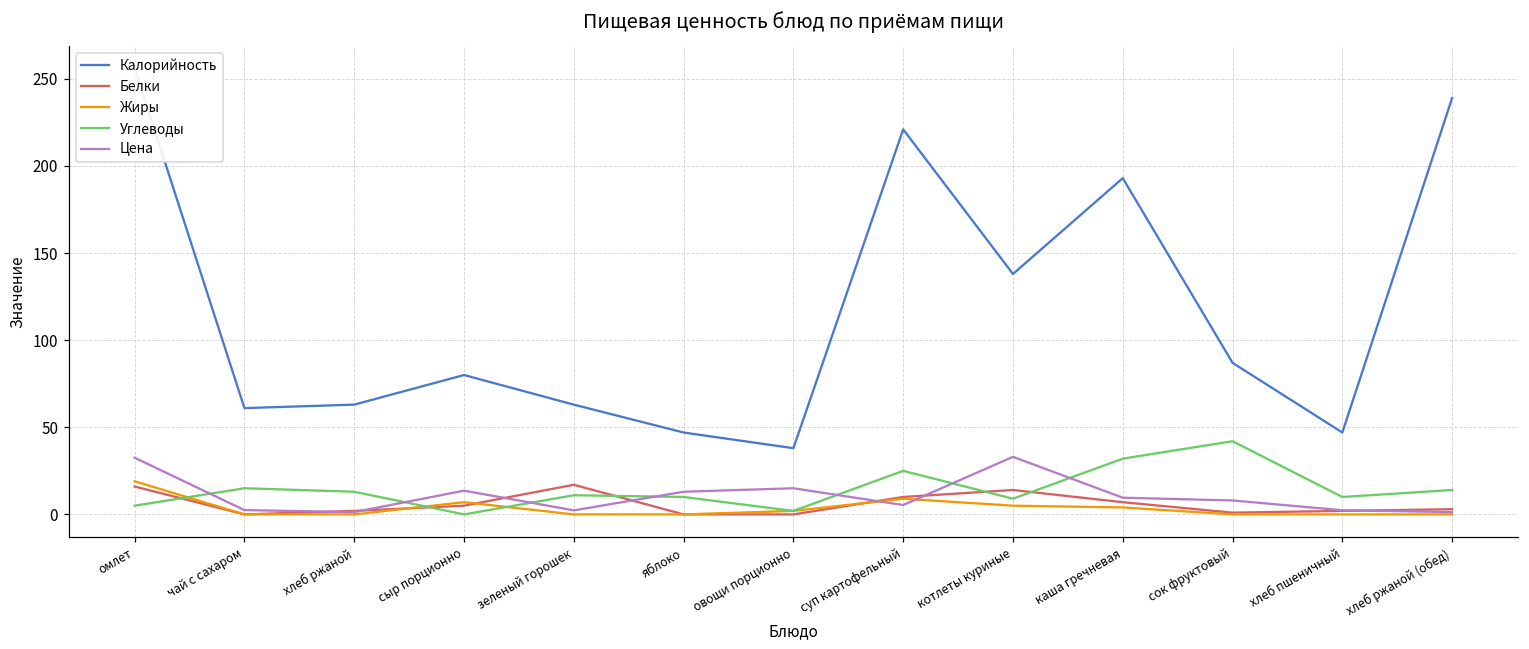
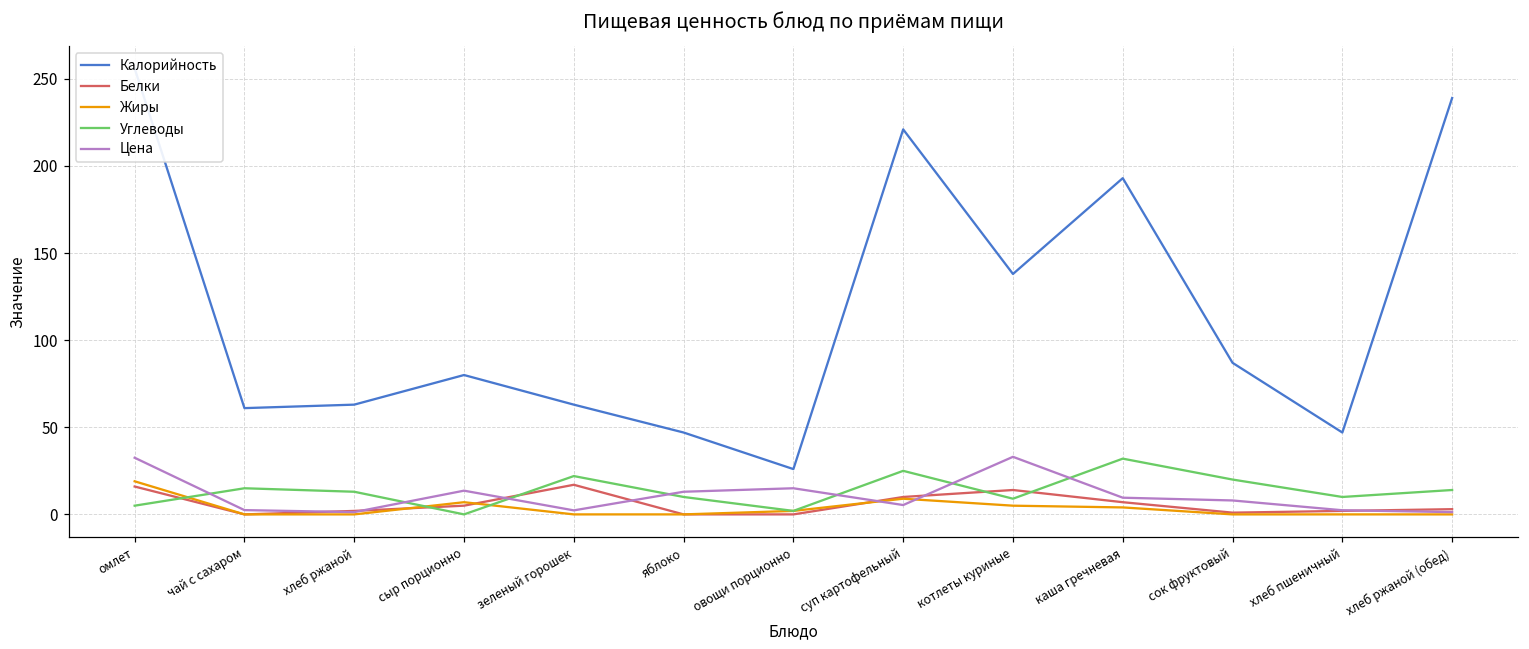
  {
    "Калорийность": {
      "чай с сахаром": 61,
      "хлеб ржаной": 63,
      "сыр порционно": 80,
      "зеленый горошек": 63,
      "яблоко": 47,
-     "овощи порционно": 38,
+     "овощи порционно": 26,
      "суп картофельный": 221,
      "котлеты куриные": 138,
      "каша гречневая": 193,
      "сок фруктовый": 87,
      "хлеб пшеничный": 47,
      "хлеб ржаной (обед)": 239
    },
    "Белки": {
      "омлет": 16,
      "сыр порционно": 5,
      "зеленый горошек": 17,
      "овощи порционно": 0,
      "котлеты куриные": 14,
      "каша гречневая": 7,
      "хлеб ржаной (обед)": 3
    },
    "Жиры": {
      "омлет": 19,
      "сыр порционно": 7,
      "зеленый горошек": 0,
      "котлеты куриные": 5,
      "каша гречневая": 4,
      "хлеб пшеничный": 0
    },
    "Углеводы": {
      "омлет": 5,
      "чай с сахаром": 15,
      "хлеб ржаной": 13,
      "сыр порционно": 0,
-     "зеленый горошек": 11,
+     "зеленый горошек": 22,
      "яблоко": 10,
      "суп картофельный": 25,
      "котлеты куриные": 9,
      "каша гречневая": 32,
-     "сок фруктовый": 42,
+     "сок фруктовый": 20,
      "хлеб пшеничный": 10,
      "хлеб ржаной (обед)": 14
    },
    "Цена": {
      "омлет": 33,
      "чай с сахаром": 2,
      "сыр порционно": 14,
      "зеленый горошек": 2,
      "яблоко": 13,
      "овощи порционно": 15,
      "суп картофельный": 5,
      "котлеты куриные": 33,
      "каша гречневая": 10,
      "сок фруктовый": 8
    }
  }
